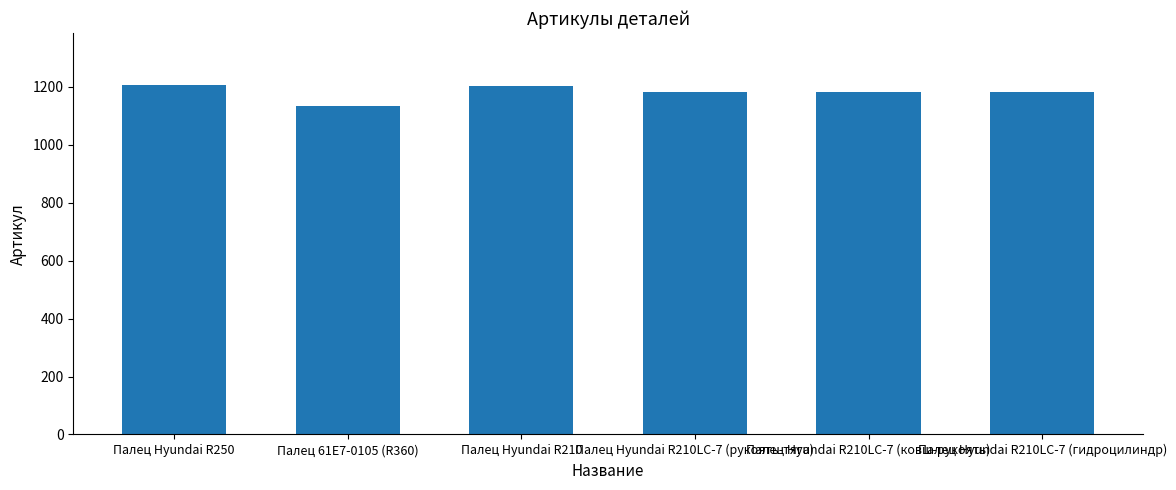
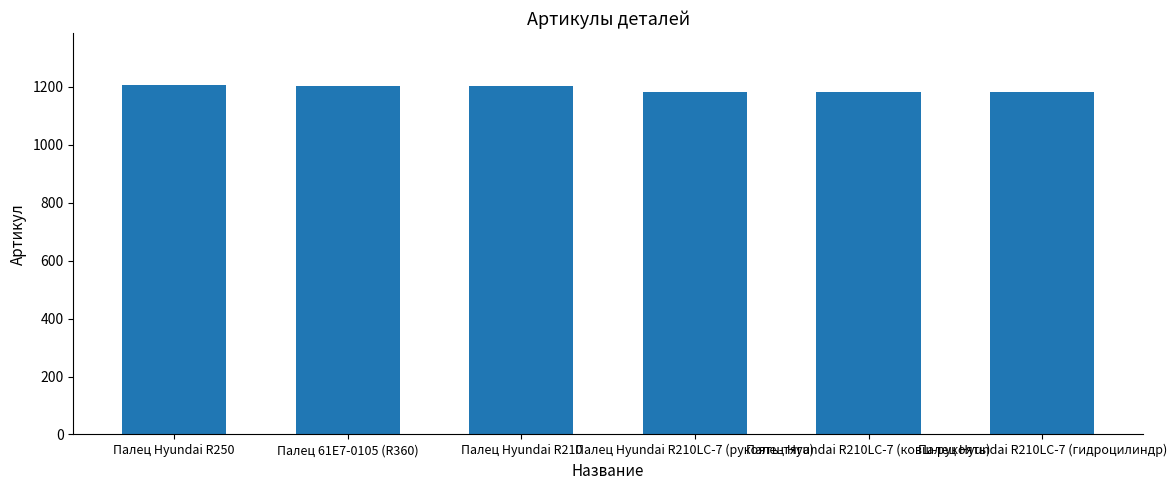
  {
    "Палец Hyundai R250": 1210,
-   "Палец 61E7-0105 (R360)": 1130,
+   "Палец 61E7-0105 (R360)": 1200,
    "Палец Hyundai R210": 1210
  }
